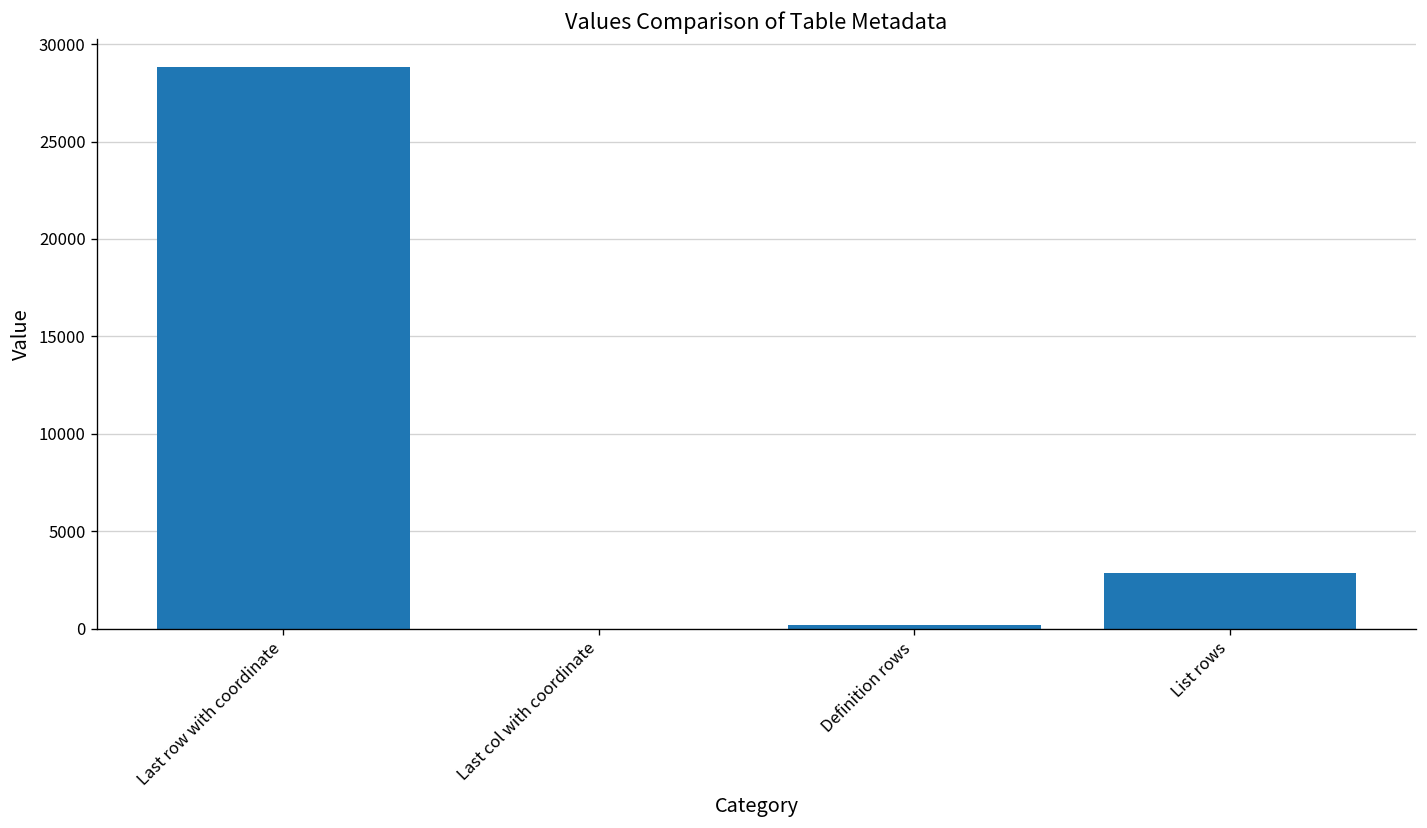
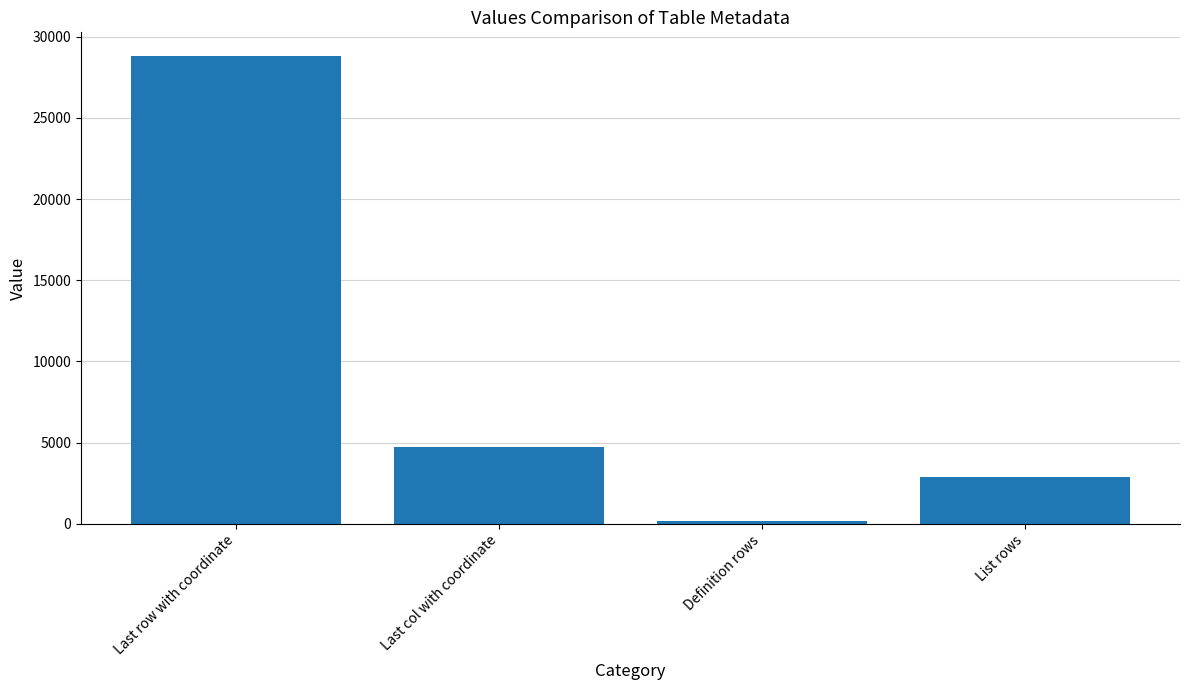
  {
    "Last row with coordinate": 28800,
-   "Last col with coordinate": 0,
+   "Last col with coordinate": 4800,
    "Definition rows": 200,
    "List rows": 2900
  }
